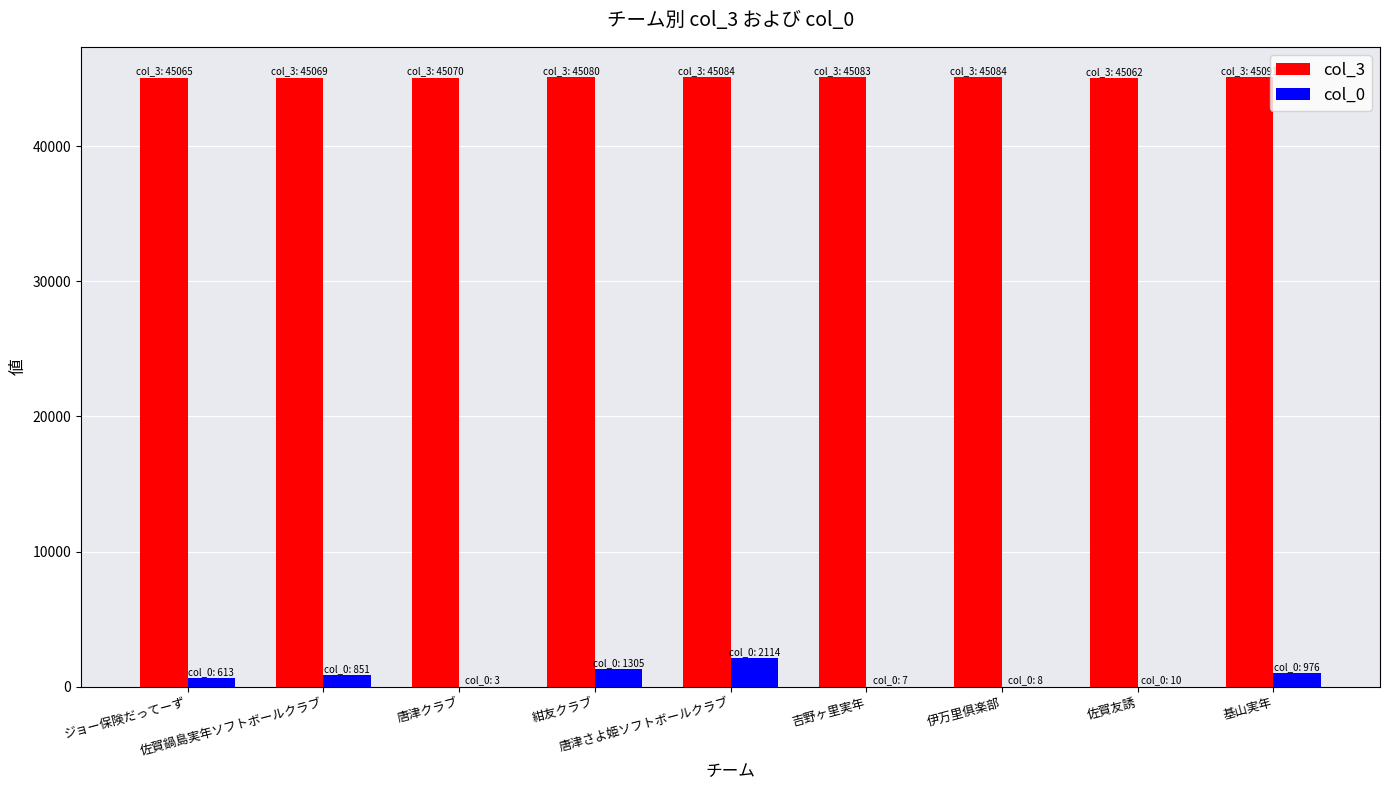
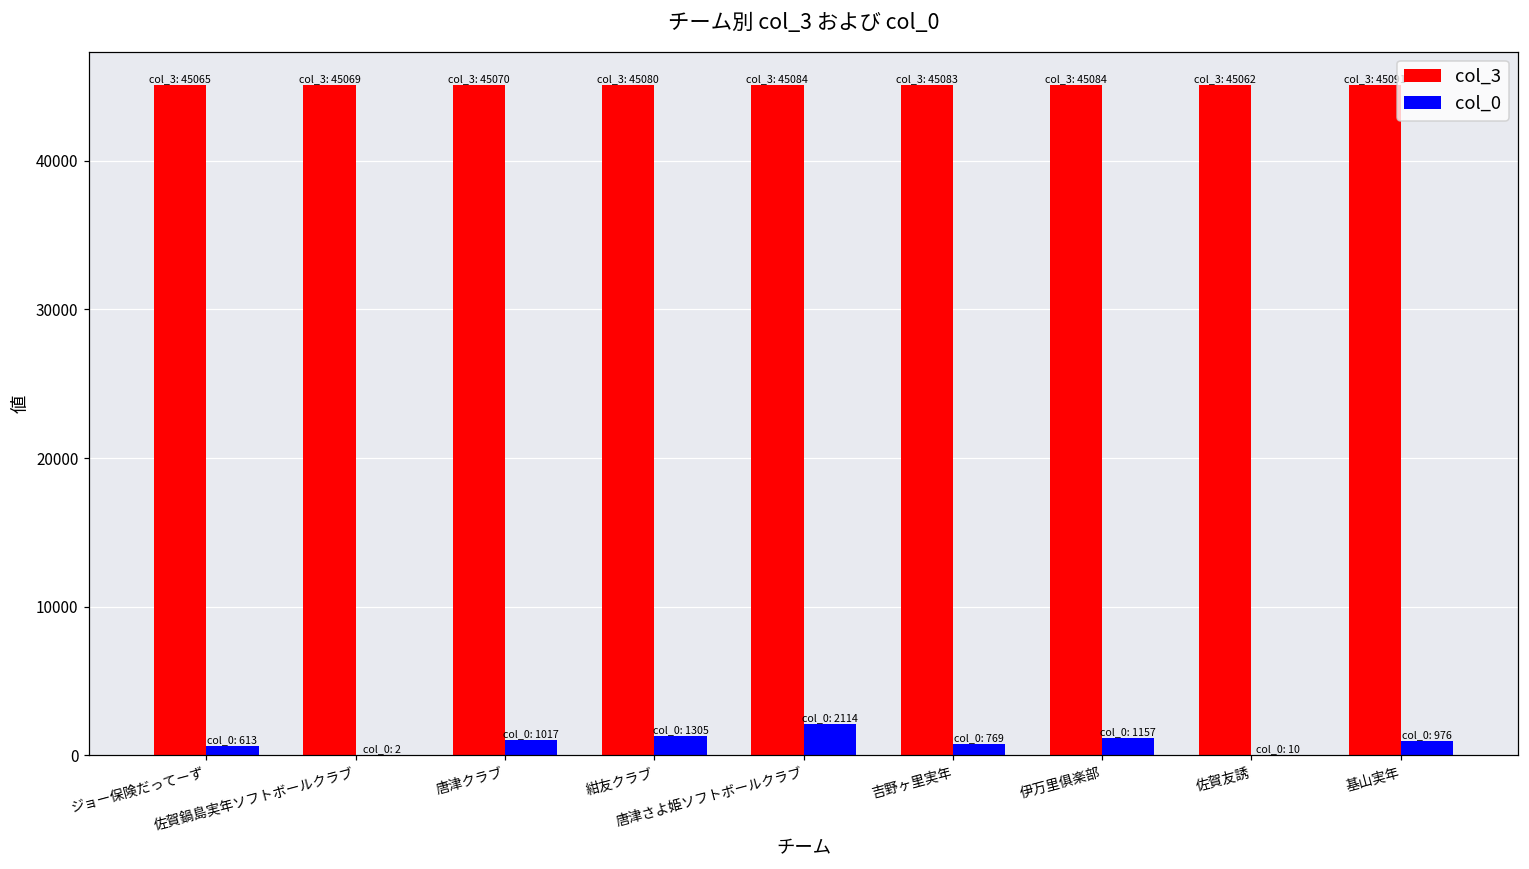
  {
    "col_3": {
      "ジョー保険だってーず": 45065,
      "佐賀鍋島実年ソフトボールクラブ": 45069,
      "唐津クラブ": 45070,
      "紺友クラブ": 45080,
      "唐津さよ姫ソフトボールクラブ": 45084,
      "吉野ヶ里実年": 45083,
      "伊万里俱楽部": 45084,
      "佐賀友誘": 45062
    },
    "col_0": {
      "ジョー保険だってーず": 613,
-     "佐賀鍋島実年ソフトボールクラブ": 851,
-     "唐津クラブ": 3,
+     "佐賀鍋島実年ソフトボールクラブ": 2,
+     "唐津クラブ": 1017,
      "紺友クラブ": 1305,
      "唐津さよ姫ソフトボールクラブ": 2114,
-     "吉野ヶ里実年": 7,
-     "伊万里俱楽部": 8,
+     "吉野ヶ里実年": 769,
+     "伊万里俱楽部": 1157,
      "佐賀友誘": 10,
      "基山実年": 976
    }
  }
